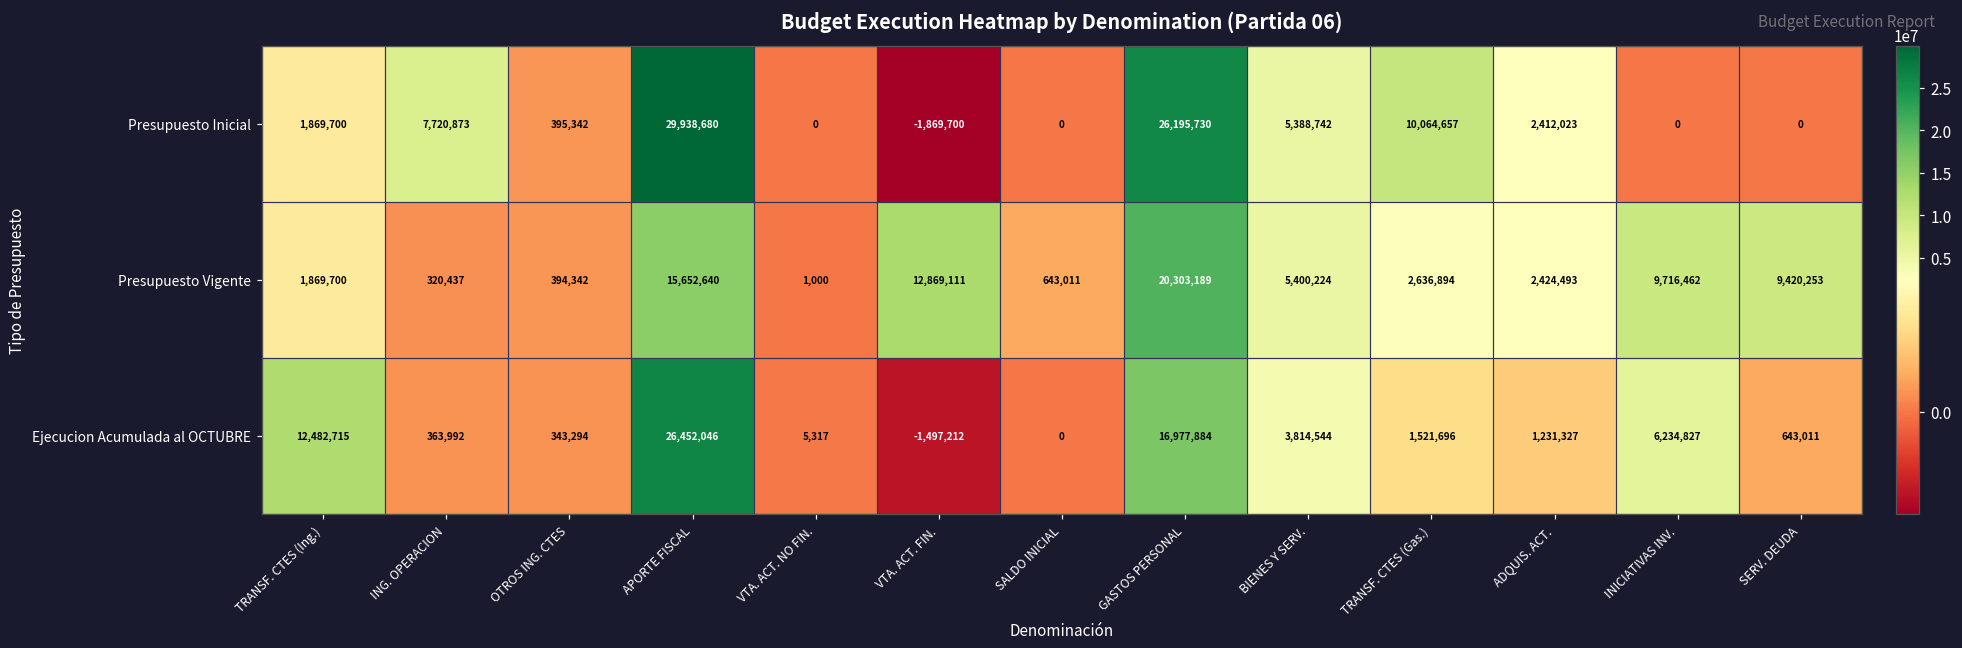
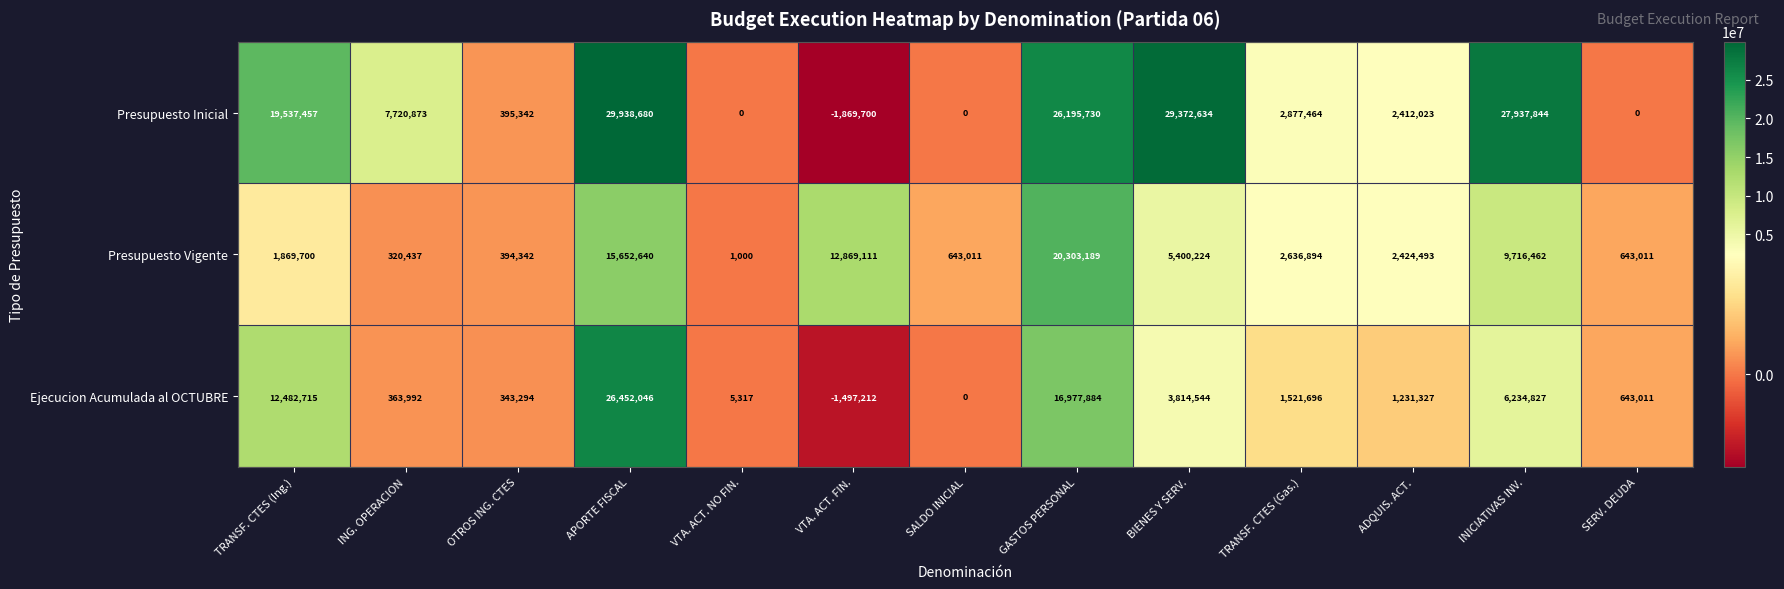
  {
    "Presupuesto Inicial": {
-     "TRANSF. CTES (Ing.)": "1,869,700",
+     "TRANSF. CTES (Ing.)": "19,537,457",
      "ING. OPERACION": "7,720,873",
      "OTROS ING. CTES": "395,342",
      "APORTE FISCAL": "29,938,680",
      "VTA. ACT. NO FIN.": "0",
      "VTA. ACT. FIN.": "-1,869,700",
      "SALDO INICIAL": "0",
      "GASTOS PERSONAL": "26,195,730",
-     "BIENES Y SERV.": "5,388,742",
-     "TRANSF. CTES (Gas.)": "10,064,657",
+     "BIENES Y SERV.": "29,372,634",
+     "TRANSF. CTES (Gas.)": "2,877,464",
      "ADQUIS. ACT.": "2,412,023",
-     "INICIATIVAS INV.": "0",
+     "INICIATIVAS INV.": "27,937,844",
      "SERV. DEUDA": "0"
    },
    "Presupuesto Vigente": {
      "TRANSF. CTES (Ing.)": "1,869,700",
      "ING. OPERACION": "320,437",
      "OTROS ING. CTES": "394,342",
      "APORTE FISCAL": "15,652,640",
      "VTA. ACT. NO FIN.": "1,000",
      "VTA. ACT. FIN.": "12,869,111",
      "SALDO INICIAL": "643,011",
      "GASTOS PERSONAL": "20,303,189",
      "BIENES Y SERV.": "5,400,224",
      "TRANSF. CTES (Gas.)": "2,636,894",
      "ADQUIS. ACT.": "2,424,493",
      "INICIATIVAS INV.": "9,716,462",
-     "SERV. DEUDA": "9,420,253"
+     "SERV. DEUDA": "643,011"
    },
    "Ejecucion Acumulada al OCTUBRE": {
      "TRANSF. CTES (Ing.)": "12,482,715",
      "ING. OPERACION": "363,992",
      "OTROS ING. CTES": "343,294",
      "APORTE FISCAL": "26,452,046",
      "VTA. ACT. NO FIN.": "5,317",
      "VTA. ACT. FIN.": "-1,497,212",
      "SALDO INICIAL": "0",
      "GASTOS PERSONAL": "16,977,884",
      "BIENES Y SERV.": "3,814,544",
      "TRANSF. CTES (Gas.)": "1,521,696",
      "ADQUIS. ACT.": "1,231,327",
      "INICIATIVAS INV.": "6,234,827",
      "SERV. DEUDA": "643,011"
    }
  }
